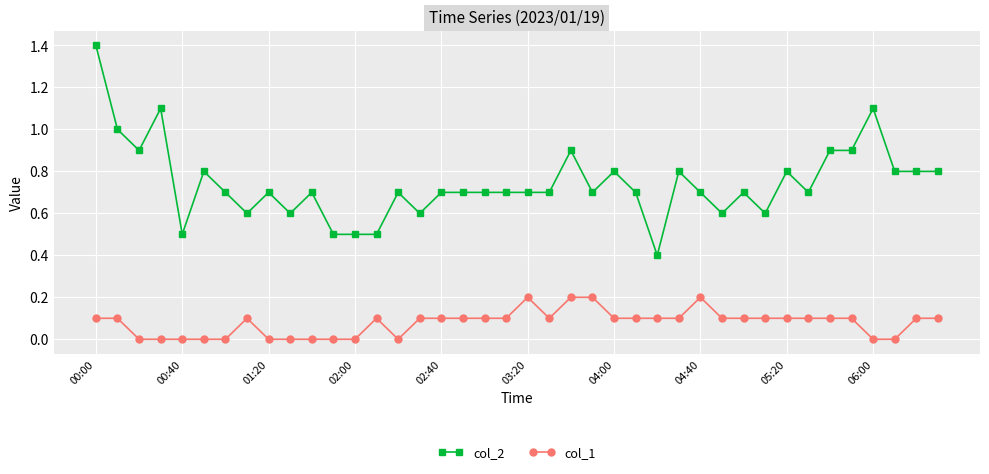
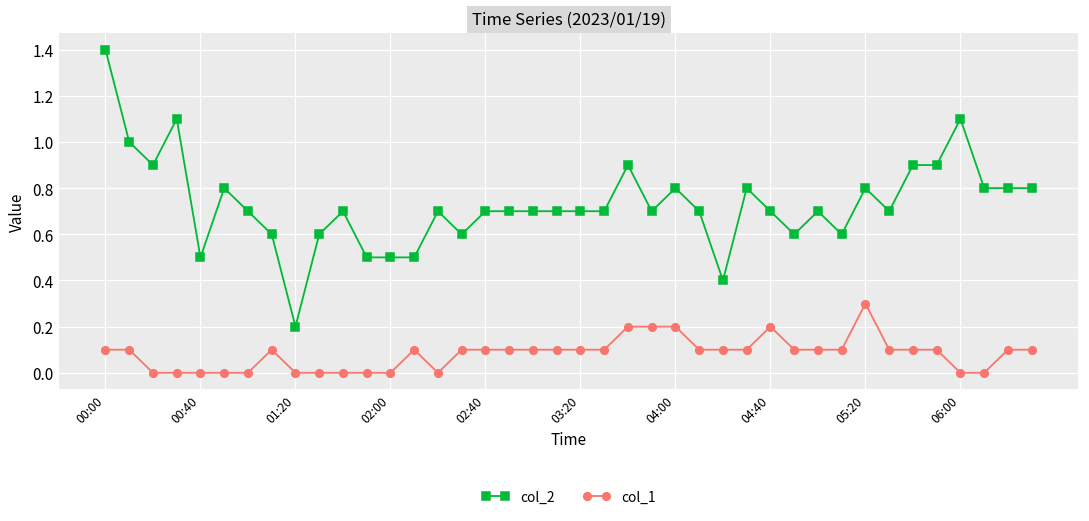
  {
    "col_2": {
      "00:00": 1.4,
      "00:40": 0.5,
-     "01:20": 0.7,
+     "01:20": 0.2,
      "02:00": 0.5,
      "02:40": 0.7,
      "03:20": 0.7,
      "04:00": 0.8,
      "04:40": 0.7,
      "05:20": 0.8,
      "06:00": 1.1
    },
    "col_1": {
      "00:00": 0.1,
      "00:40": 0.0,
      "01:20": 0.0,
      "02:00": 0.0,
      "02:40": 0.1,
-     "03:20": 0.2,
-     "04:00": 0.1,
+     "03:20": 0.1,
+     "04:00": 0.2,
      "04:40": 0.2,
-     "05:20": 0.1,
+     "05:20": 0.3,
      "06:00": 0.0
    }
  }
